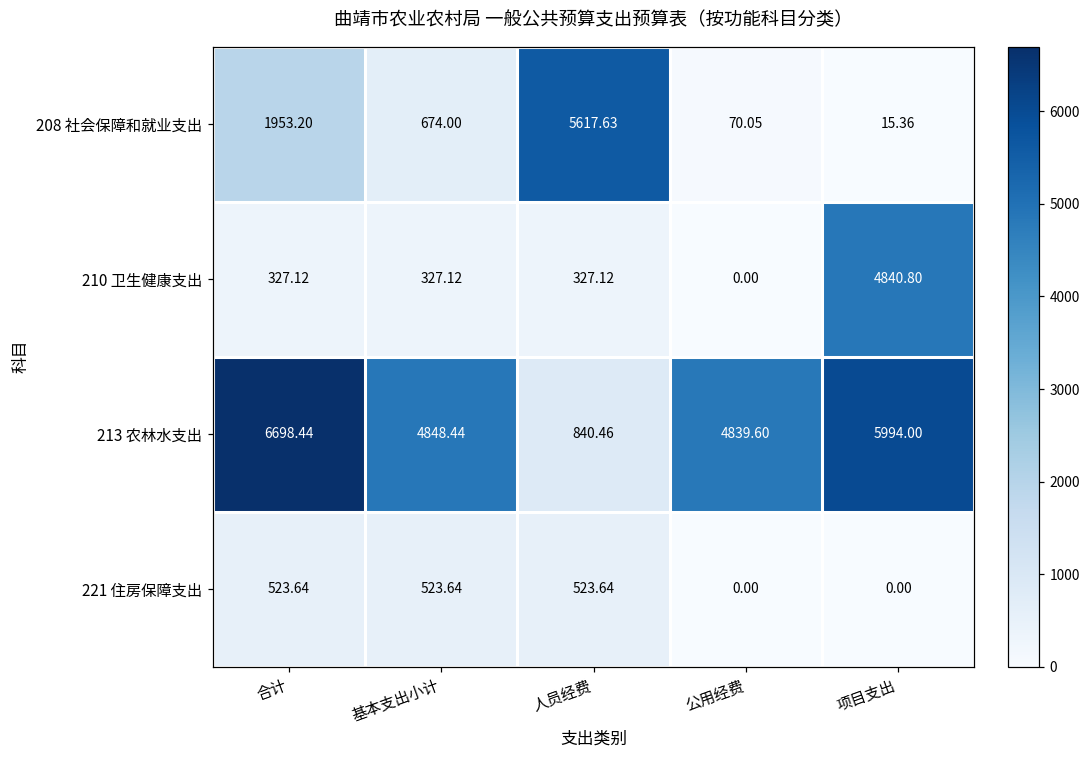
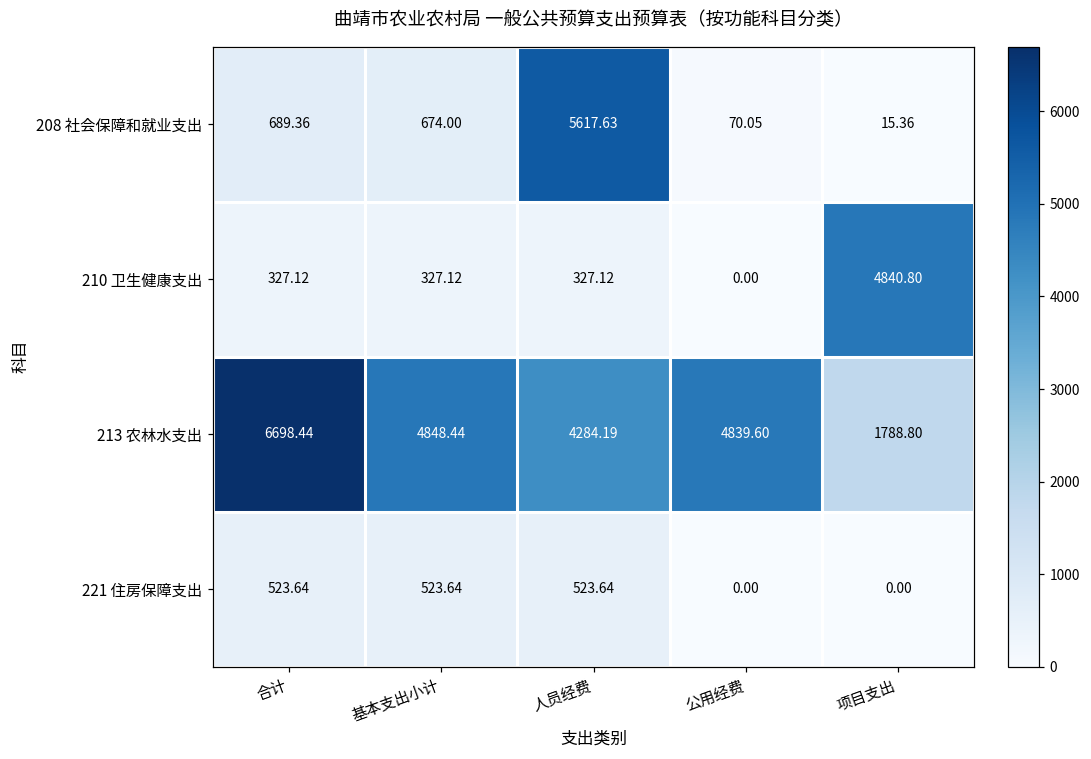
  {
    "208 社会保障和就业支出": {
-     "合计": 1953.20,
+     "合计": 689.36,
      "基本支出小计": 674.00,
      "人员经费": 5617.63,
      "公用经费": 70.05,
      "项目支出": 15.36
    },
    "210 卫生健康支出": {
      "合计": 327.12,
      "基本支出小计": 327.12,
      "人员经费": 327.12,
      "公用经费": 0.00,
      "项目支出": 4840.80
    },
    "213 农林水支出": {
      "合计": 6698.44,
      "基本支出小计": 4848.44,
-     "人员经费": 840.46,
+     "人员经费": 4284.19,
      "公用经费": 4839.60,
-     "项目支出": 5994.00
+     "项目支出": 1788.80
    },
    "221 住房保障支出": {
      "合计": 523.64,
      "基本支出小计": 523.64,
      "人员经费": 523.64,
      "公用经费": 0.00,
      "项目支出": 0.00
    }
  }
